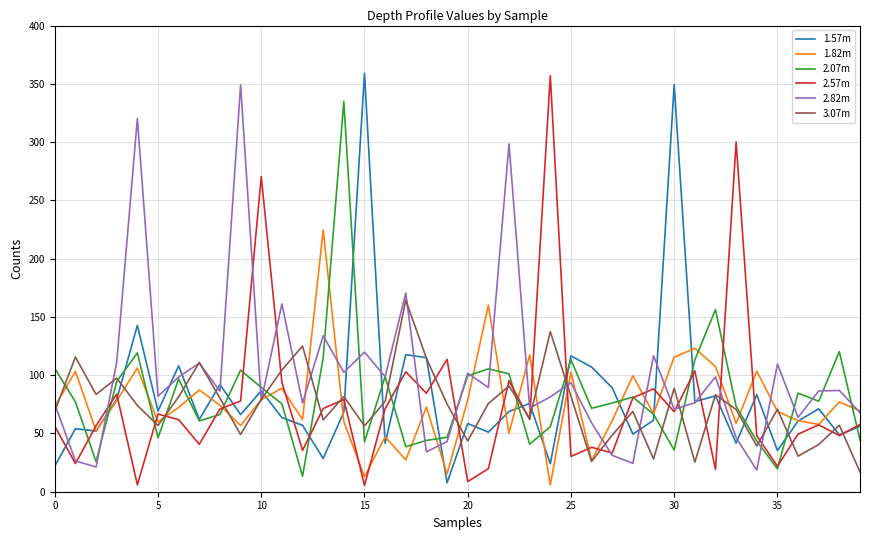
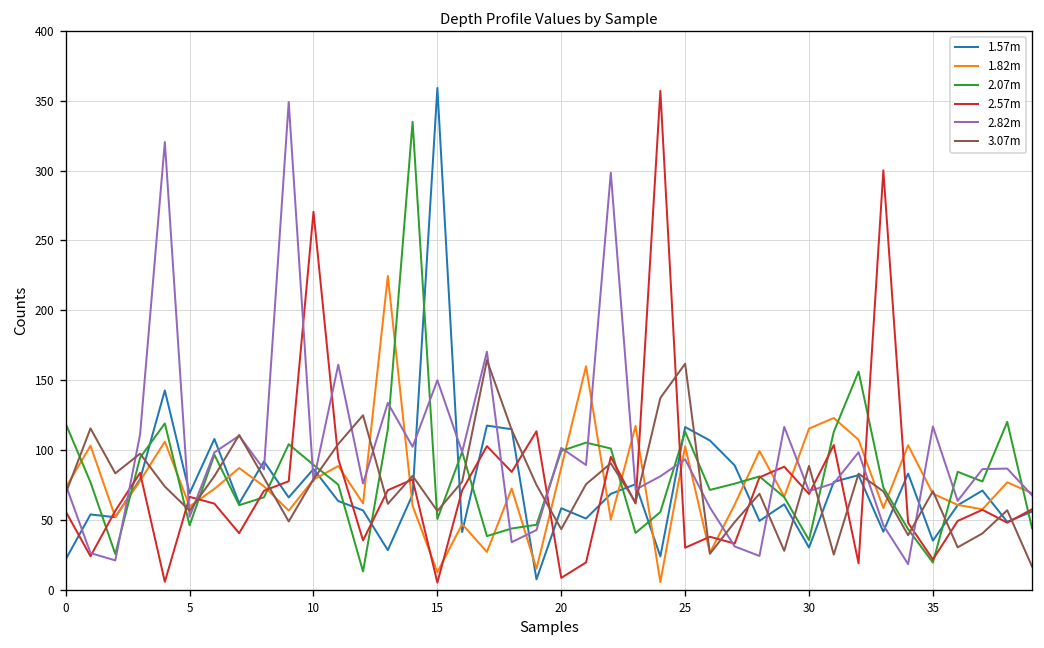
  {
    "1.57m": {
      "0": 22,
      "5": 69,
      "10": 87,
      "15": 359,
      "20": 59,
      "25": 117,
-     "30": 349,
+     "30": 30,
      "35": 35
    },
    "1.82m": {
      "5": 60,
      "15": 13,
-     "20": 79,
+     "20": 88,
      "25": 103,
      "30": 115
    },
    "2.07m": {
-     "0": 106,
+     "0": 119,
      "5": 46,
      "10": 90,
-     "15": 43,
+     "15": 51,
      "25": 113,
      "30": 36,
      "35": 20
    },
    "2.57m": {
      "0": 56,
      "5": 67,
      "10": 271,
      "15": 5,
      "20": 9,
      "25": 30,
      "35": 22
    },
    "2.82m": {
-     "5": 82,
-     "15": 120,
+     "5": 52,
+     "15": 150,
      "25": 93,
-     "35": 110
+     "35": 117
    },
    "3.07m": {
      "0": 69,
      "5": 57,
      "15": 57,
      "20": 44,
-     "25": 82,
+     "25": 162,
      "30": 89
    }
  }
